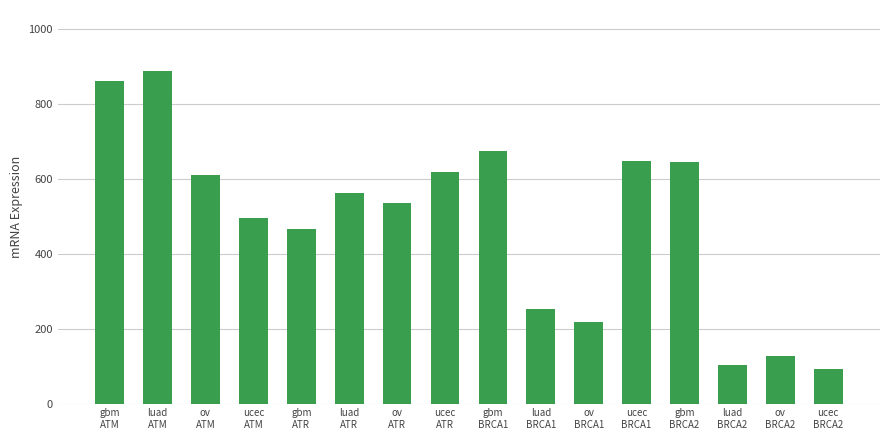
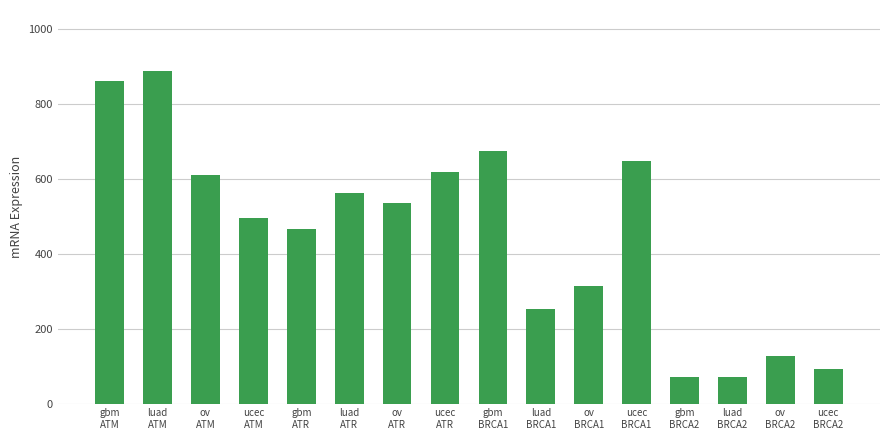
  {
    "gbm ATM": 860,
    "luad ATM": 890,
    "ov ATM": 610,
    "ucec ATM": 490,
    "gbm ATR": 470,
    "luad ATR": 560,
    "ov ATR": 540,
    "ucec ATR": 620,
    "gbm BRCA1": 670,
    "luad BRCA1": 250,
-   "ov BRCA1": 220,
+   "ov BRCA1": 310,
    "ucec BRCA1": 650,
-   "gbm BRCA2": 640,
-   "luad BRCA2": 100,
+   "gbm BRCA2": 70,
+   "luad BRCA2": 70,
    "ov BRCA2": 130,
    "ucec BRCA2": 90
  }
